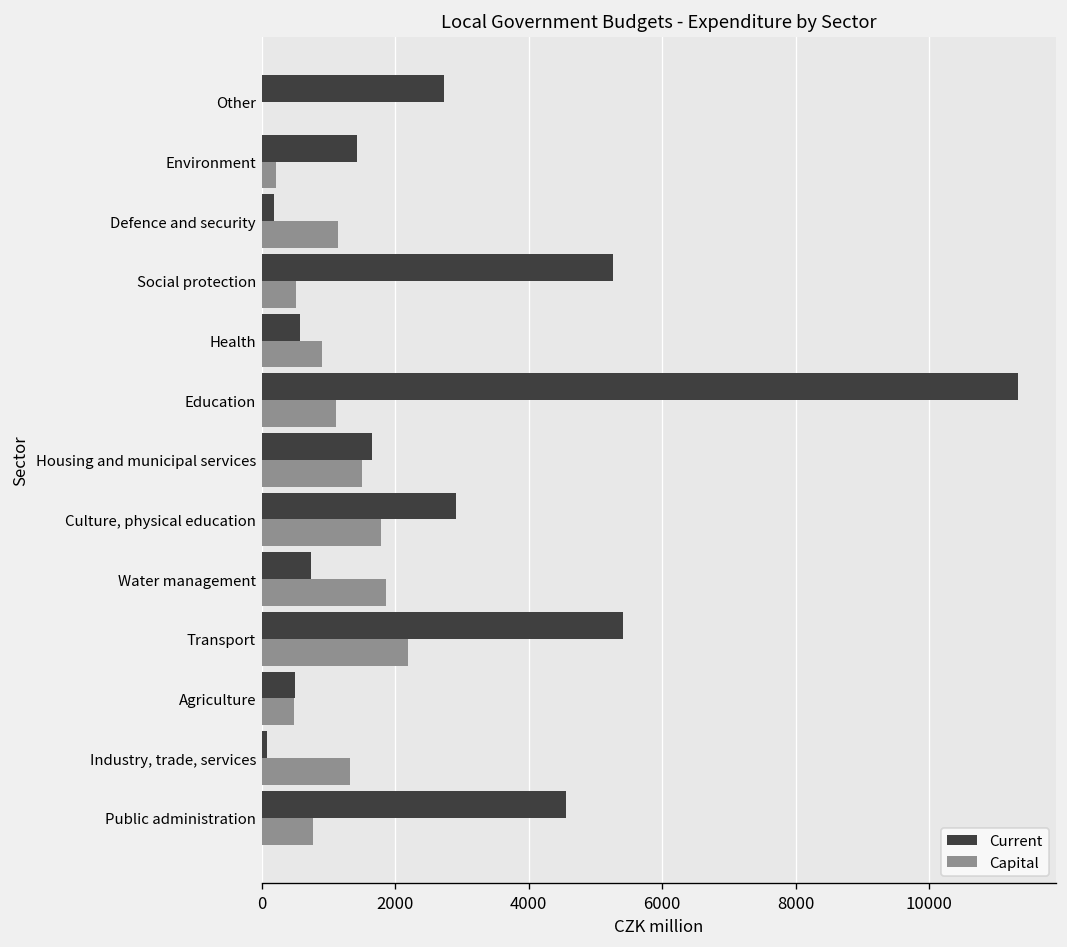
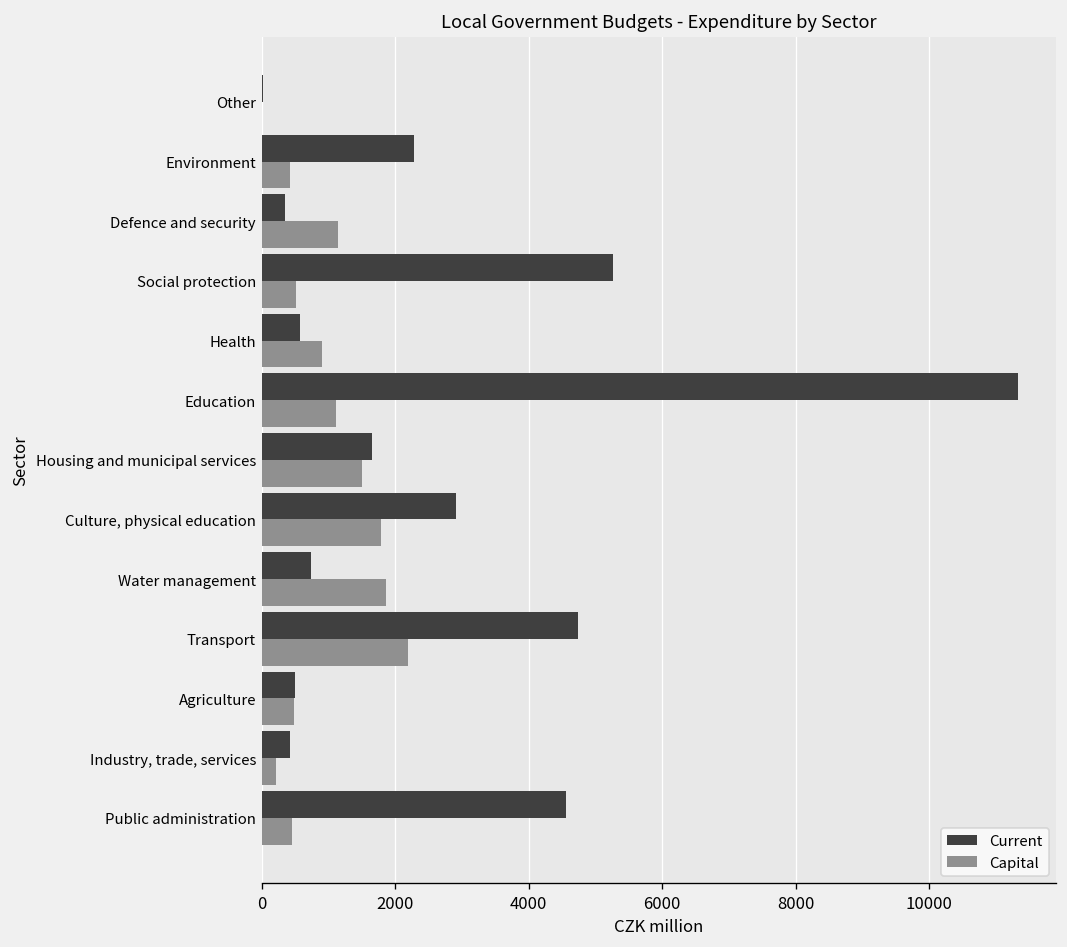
  {
    "Current": {
-     "Other": 2700,
-     "Environment": 1400,
-     "Defence and security": 200,
+     "Other": 0,
+     "Environment": 2300,
+     "Defence and security": 300,
      "Social protection": 5300,
      "Health": 600,
      "Education": 11300,
      "Housing and municipal services": 1600,
      "Culture, physical education": 2900,
      "Water management": 700,
-     "Transport": 5400,
+     "Transport": 4700,
      "Agriculture": 500,
-     "Industry, trade, services": 100,
+     "Industry, trade, services": 400,
      "Public administration": 4600
    },
    "Capital": {
-     "Environment": 200,
+     "Environment": 400,
      "Defence and security": 1100,
      "Social protection": 500,
      "Health": 900,
      "Education": 1100,
      "Housing and municipal services": 1500,
      "Culture, physical education": 1800,
      "Water management": 1900,
      "Transport": 2200,
      "Agriculture": 500,
-     "Industry, trade, services": 1300,
-     "Public administration": 800
+     "Industry, trade, services": 200,
+     "Public administration": 500
    }
  }
